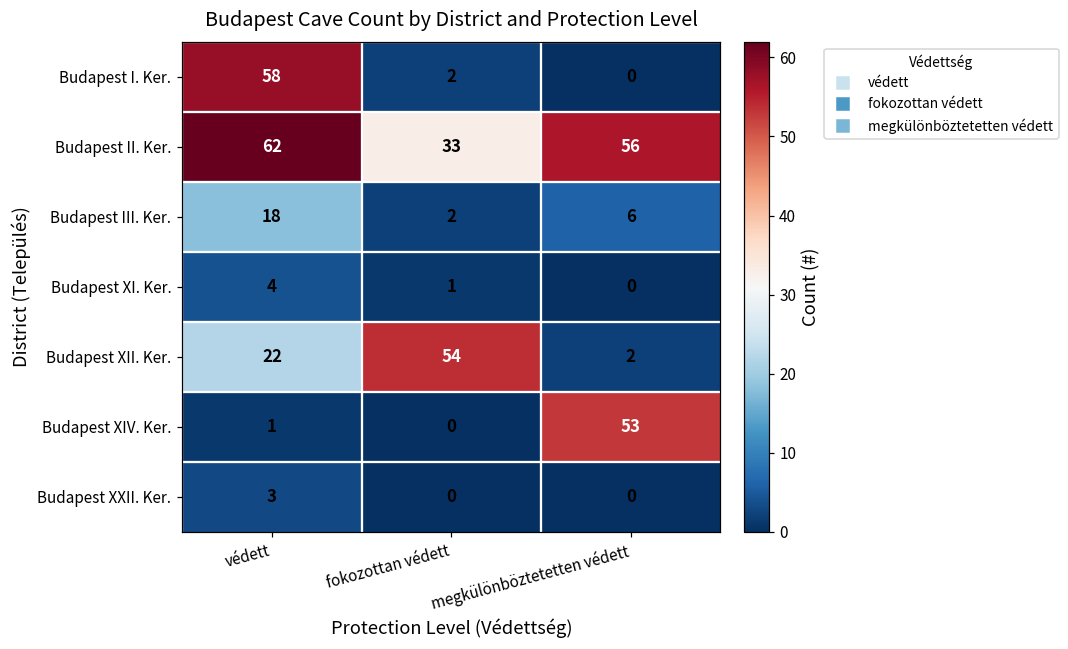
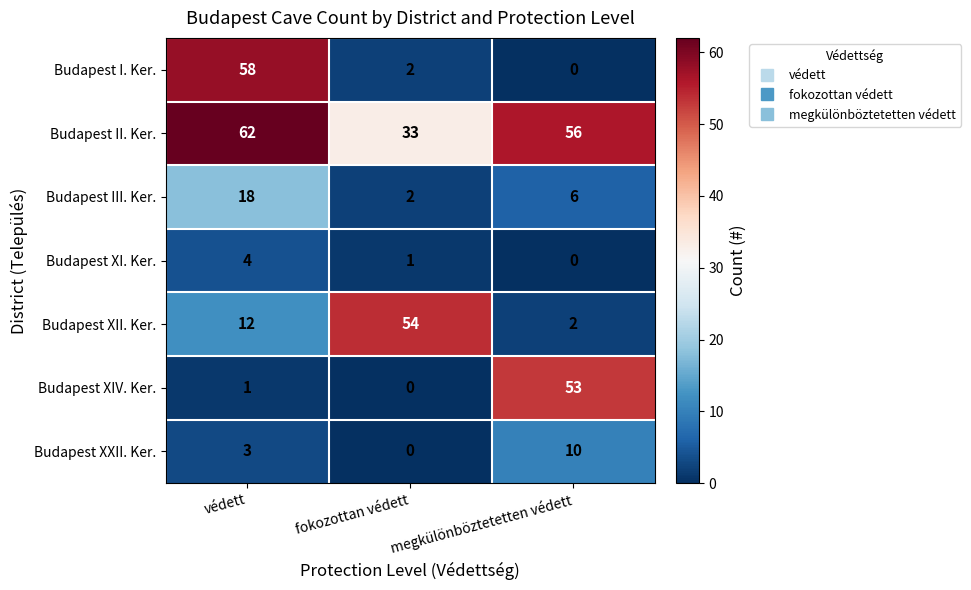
  {
    "Budapest I. Ker.": {
      "védett": 58,
      "fokozottan védett": 2,
      "megkülönböztetetten védett": 0
    },
    "Budapest II. Ker.": {
      "védett": 62,
      "fokozottan védett": 33,
      "megkülönböztetetten védett": 56
    },
    "Budapest III. Ker.": {
      "védett": 18,
      "fokozottan védett": 2,
      "megkülönböztetetten védett": 6
    },
    "Budapest XI. Ker.": {
      "védett": 4,
      "fokozottan védett": 1,
      "megkülönböztetetten védett": 0
    },
    "Budapest XII. Ker.": {
-     "védett": 22,
+     "védett": 12,
      "fokozottan védett": 54,
      "megkülönböztetetten védett": 2
    },
    "Budapest XIV. Ker.": {
      "védett": 1,
      "fokozottan védett": 0,
      "megkülönböztetetten védett": 53
    },
    "Budapest XXII. Ker.": {
      "védett": 3,
      "fokozottan védett": 0,
-     "megkülönböztetetten védett": 0
+     "megkülönböztetetten védett": 10
    }
  }
